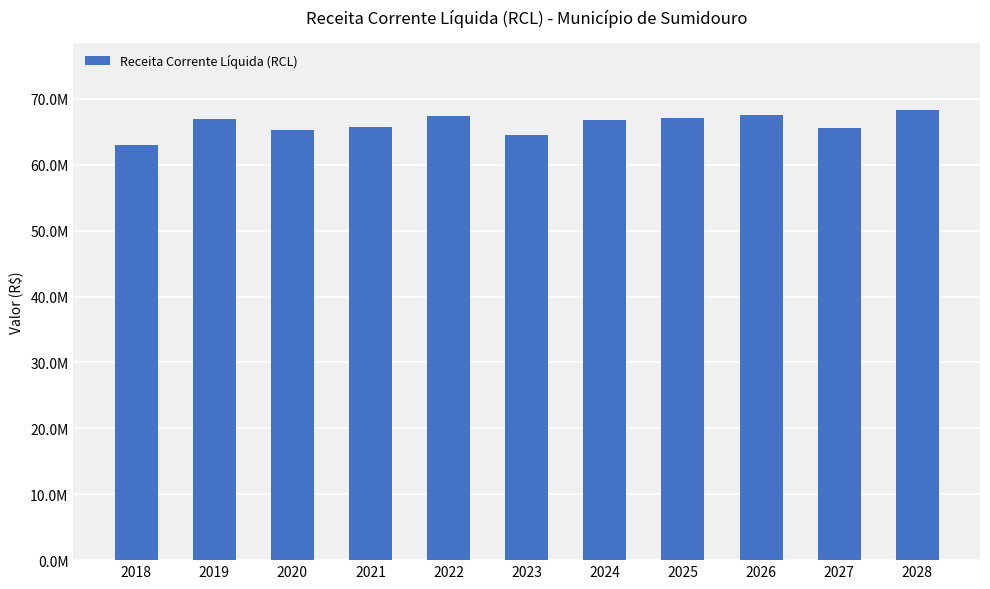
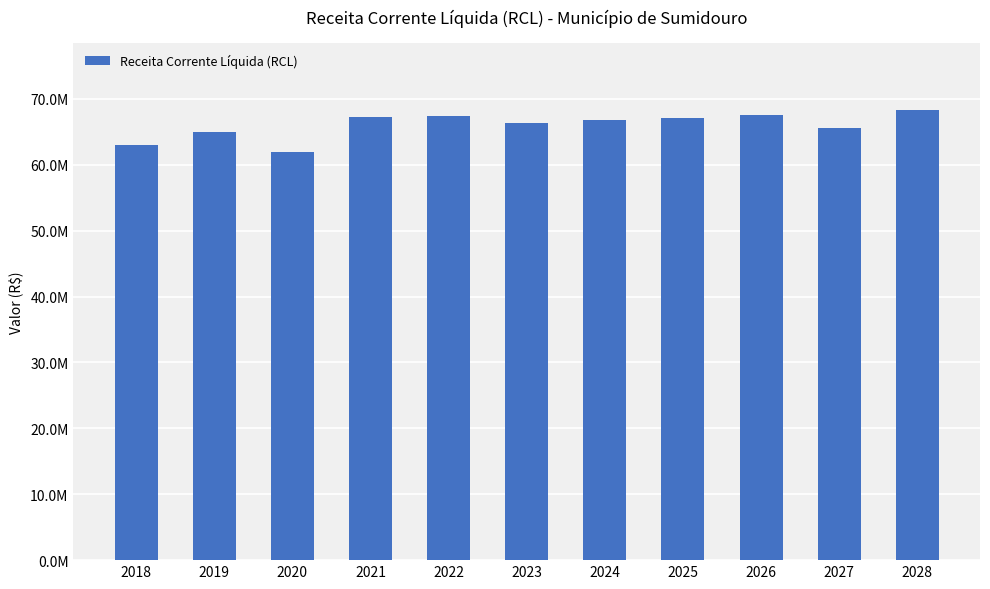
  {
    "2018": 63000000,
-   "2019": 67000000,
-   "2020": 65000000,
-   "2021": 66000000,
+   "2019": 65000000,
+   "2020": 62000000,
+   "2021": 67000000,
    "2022": 67000000,
-   "2023": 64000000,
+   "2023": 66000000,
    "2024": 67000000,
    "2025": 67000000,
    "2026": 68000000,
    "2027": 66000000,
    "2028": 68000000
  }
